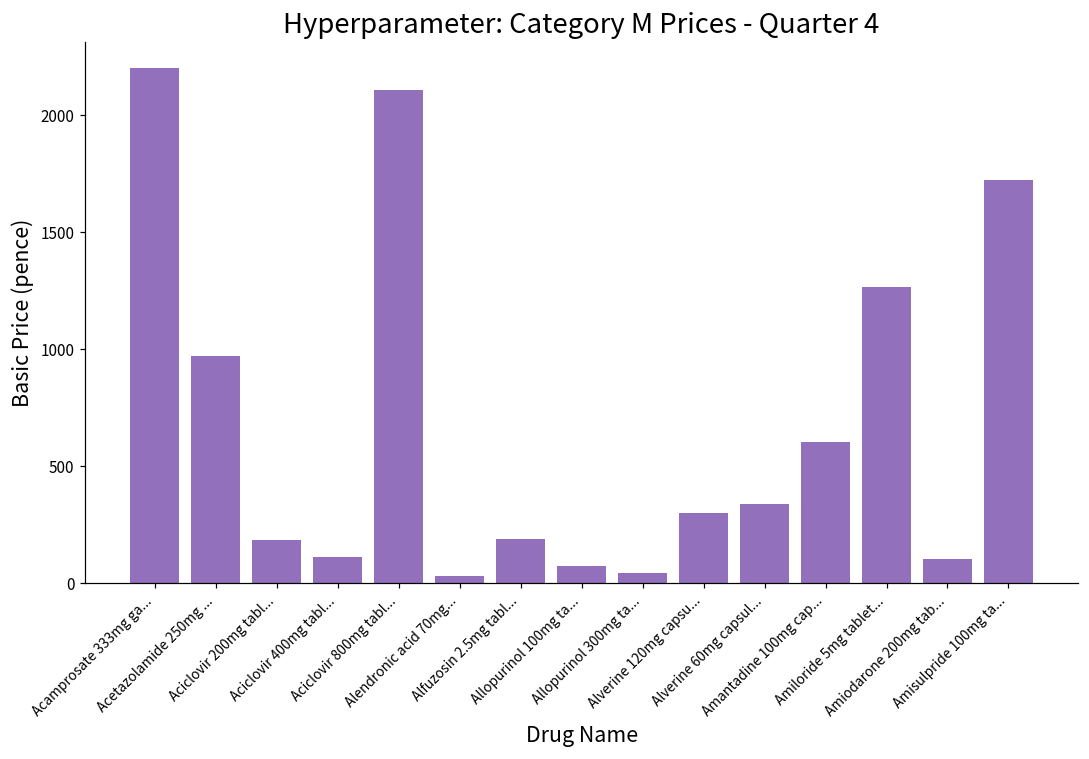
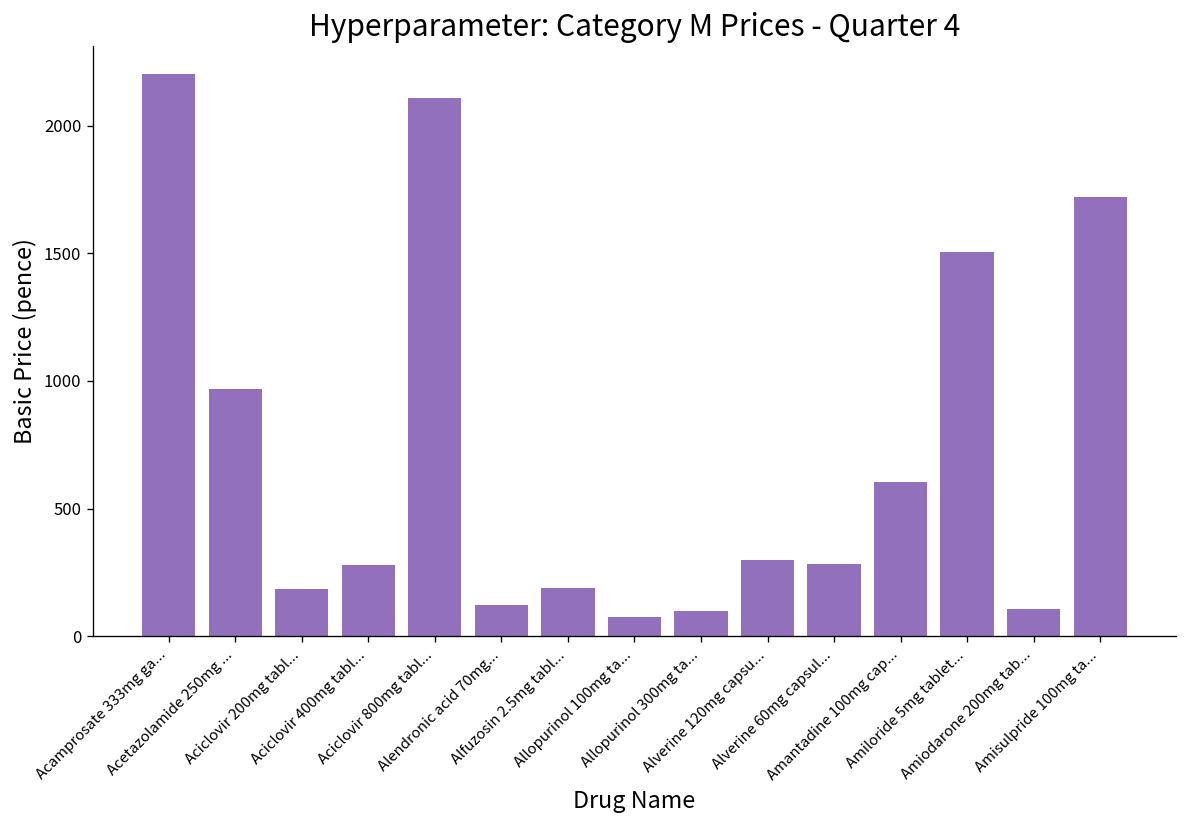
  {
    "Acamprosate 333mg ga...": 2200,
    "Acetazolamide 250mg ...": 970,
    "Aciclovir 200mg tabl...": 190,
-   "Aciclovir 400mg tabl...": 110,
+   "Aciclovir 400mg tabl...": 280,
    "Aciclovir 800mg tabl...": 2110,
-   "Alendronic acid 70mg...": 30,
+   "Alendronic acid 70mg...": 120,
    "Alfuzosin 2.5mg tabl...": 190,
    "Allopurinol 100mg ta...": 70,
-   "Allopurinol 300mg ta...": 50,
+   "Allopurinol 300mg ta...": 100,
    "Alverine 120mg capsu...": 300,
-   "Alverine 60mg capsul...": 340,
+   "Alverine 60mg capsul...": 290,
    "Amantadine 100mg cap...": 600,
-   "Amiloride 5mg tablet...": 1270,
+   "Amiloride 5mg tablet...": 1510,
    "Amiodarone 200mg tab...": 110,
    "Amisulpride 100mg ta...": 1720
  }
